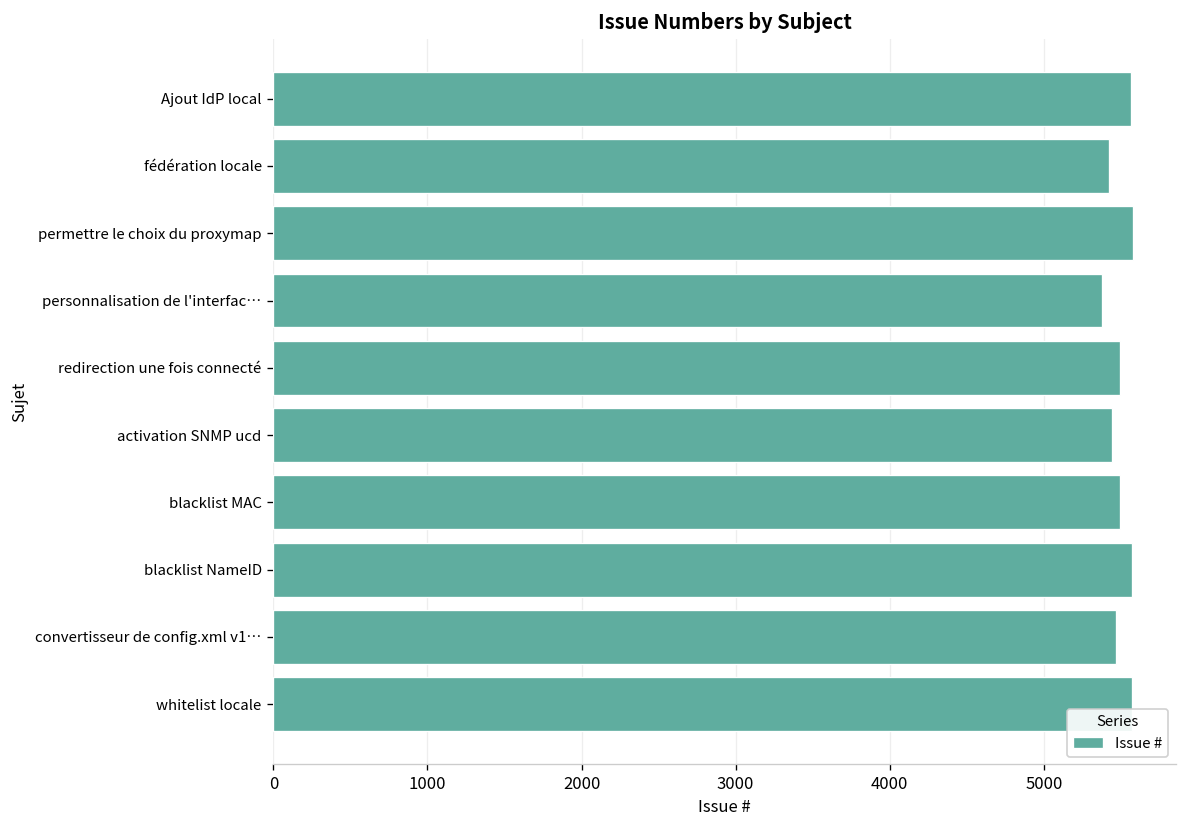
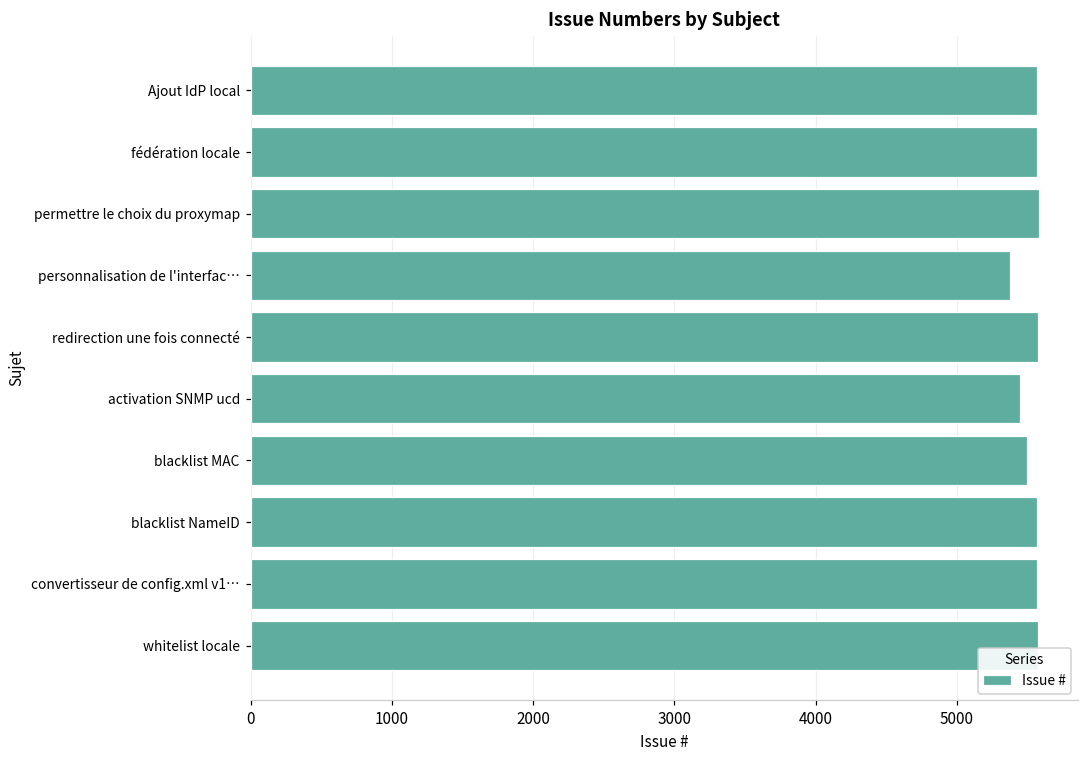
  {
    "Ajout IdP local": 5570,
-   "fédération locale": 5420,
+   "fédération locale": 5570,
    "permettre le choix du proxymap": 5580,
    "personnalisation de l'interfac…": 5380,
-   "redirection une fois connecté": 5490,
+   "redirection une fois connecté": 5570,
    "activation SNMP ucd": 5450,
    "blacklist MAC": 5500,
    "blacklist NameID": 5570,
-   "convertisseur de config.xml v1…": 5470,
+   "convertisseur de config.xml v1…": 5570,
    "whitelist locale": 5580
  }
